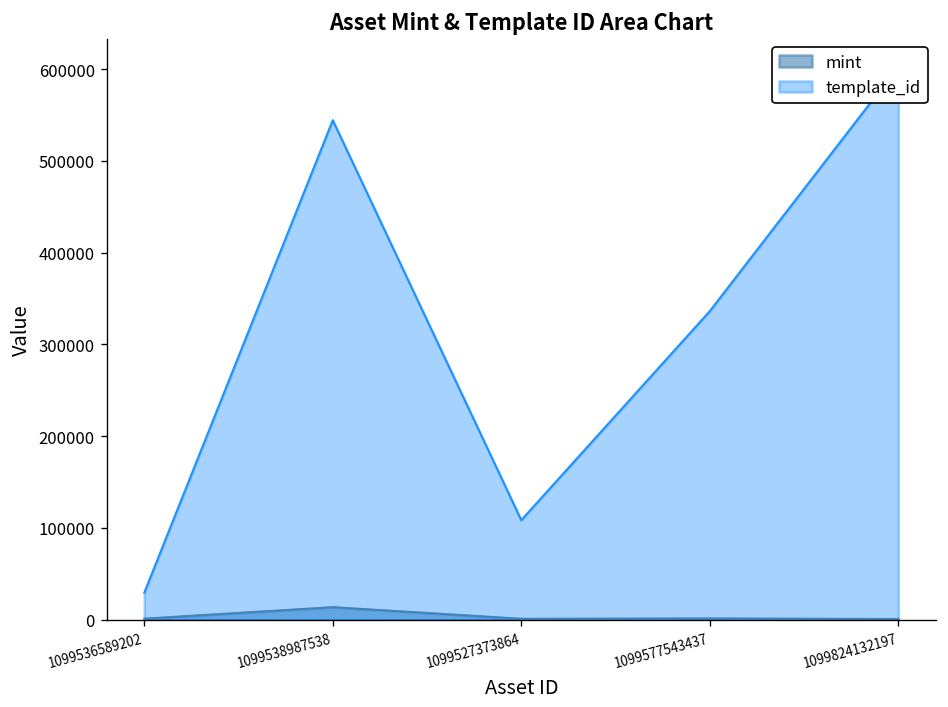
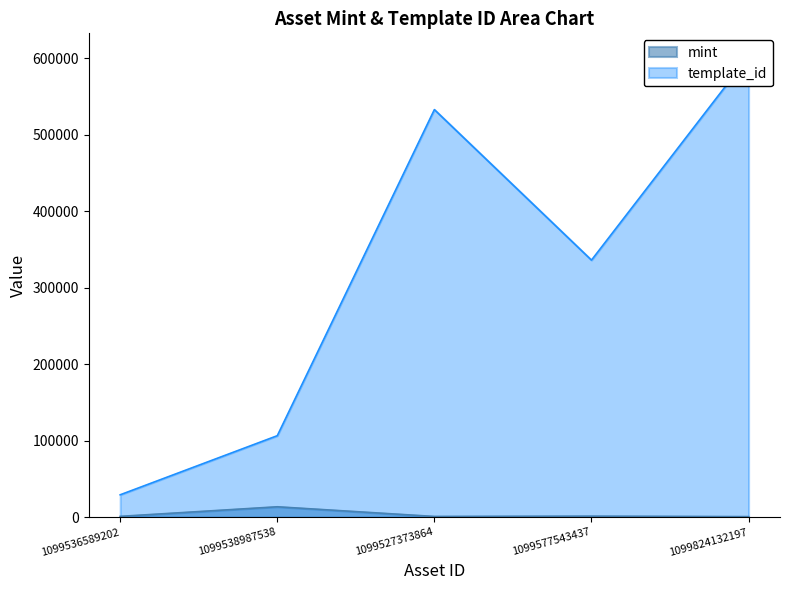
  {
    "mint": {
      "1099536589202": 0,
      "1099538987538": 10000,
      "1099527373864": 0,
      "1099577543437": 0,
      "1099824132197": 0
    },
    "template_id": {
      "1099536589202": 30000,
-     "1099538987538": 540000,
-     "1099527373864": 110000,
+     "1099538987538": 110000,
+     "1099527373864": 530000,
      "1099577543437": 340000
    }
  }
